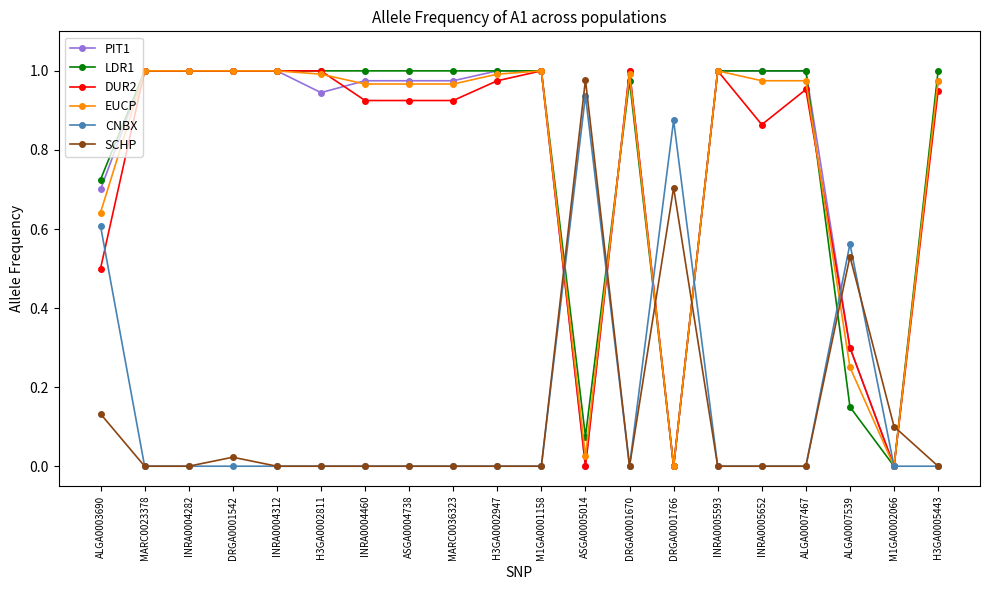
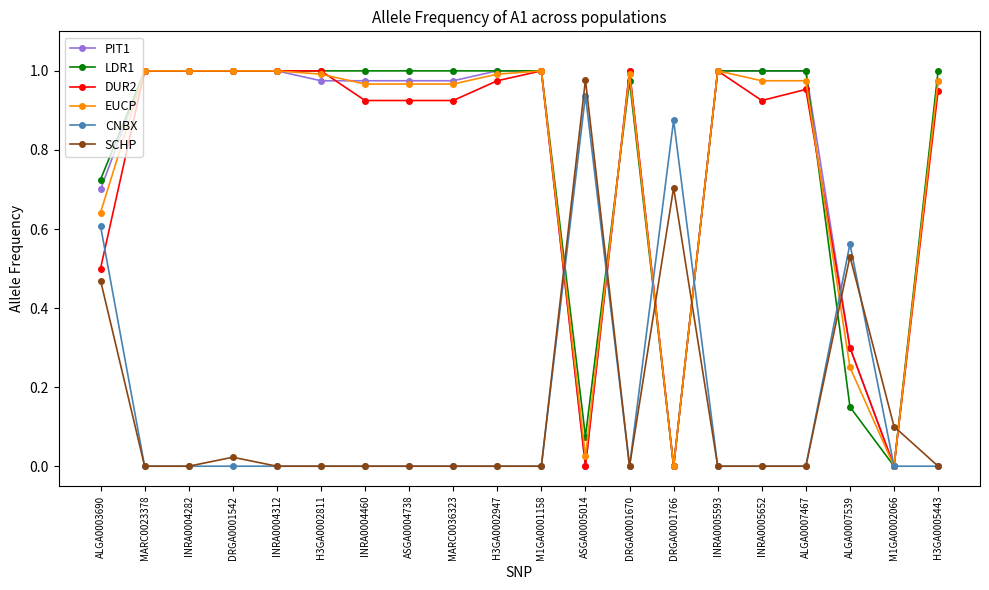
  {
    "PIT1": {
      "ALGA0003690": 0.70,
-     "H3GA0002811": 0.95,
+     "H3GA0002811": 0.98,
      "INRA0004460": 0.98,
      "ASGA0004738": 0.98,
      "MARC0036323": 0.98
    },
    "LDR1": {
      "ALGA0003690": 0.73,
      "INRA0004460": 1.00,
      "ASGA0004738": 1.00,
      "MARC0036323": 1.00,
      "ASGA0005014": 0.08,
      "DRGA0001670": 0.98,
      "ALGA0007539": 0.15,
      "H3GA0005443": 1.00
    },
    "DUR2": {
      "ALGA0003690": 0.50,
      "INRA0004460": 0.93,
      "ASGA0004738": 0.93,
      "MARC0036323": 0.93,
      "H3GA0002947": 0.98,
-     "INRA0005652": 0.86,
+     "INRA0005652": 0.93,
      "ALGA0007467": 0.95,
      "H3GA0005443": 0.95
    },
    "EUCP": {
      "ALGA0003690": 0.64,
      "H3GA0002811": 0.99,
      "INRA0004460": 0.97,
      "ASGA0004738": 0.97,
      "MARC0036323": 0.97,
      "H3GA0002947": 0.99,
      "ASGA0005014": 0.03,
      "DRGA0001670": 0.99,
      "INRA0005652": 0.98,
      "ALGA0007467": 0.98,
      "ALGA0007539": 0.25
    },
    "CNBX": {
      "ALGA0003690": 0.61,
      "DRGA0001542": 0.00,
      "ASGA0005014": 0.94,
      "DRGA0001766": 0.88,
      "ALGA0007539": 0.56
    },
    "SCHP": {
-     "ALGA0003690": 0.13,
+     "ALGA0003690": 0.47,
      "DRGA0001542": 0.02,
      "ASGA0005014": 0.98,
      "DRGA0001766": 0.70,
      "ALGA0007539": 0.53,
      "M1GA0002066": 0.10
    }
  }
